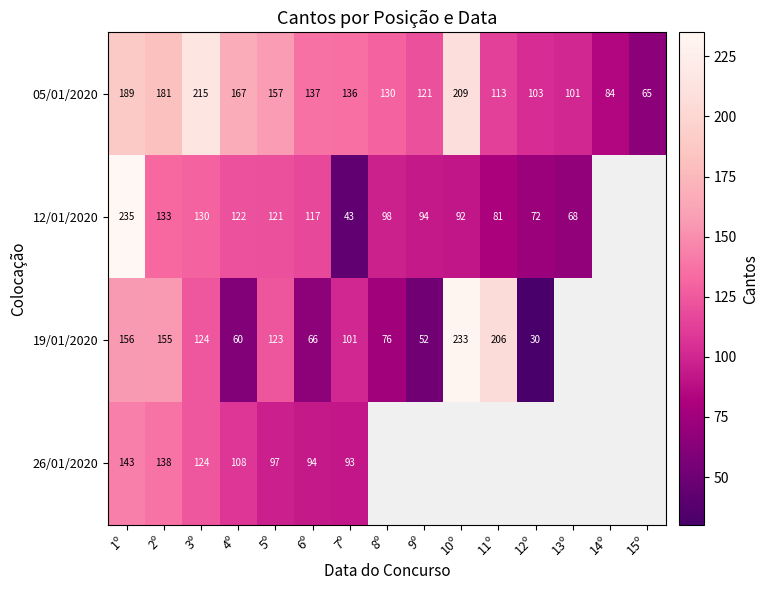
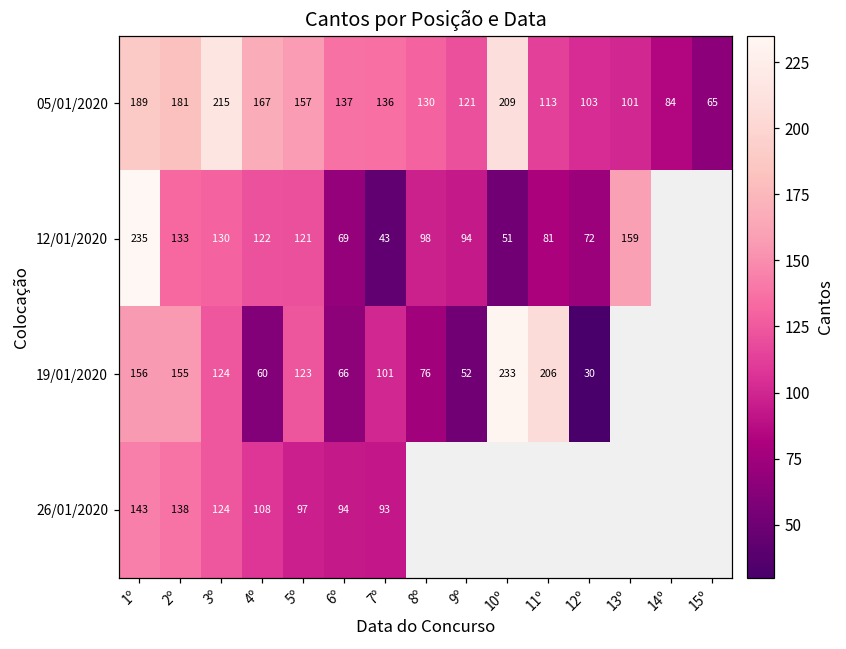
  {
    "05/01/2020": {
      "1º": 189,
      "2º": 181,
      "3º": 215,
      "4º": 167,
      "5º": 157,
      "6º": 137,
      "7º": 136,
      "8º": 130,
      "9º": 121,
      "10º": 209,
      "11º": 113,
      "12º": 103,
      "13º": 101,
      "14º": 84,
      "15º": 65
    },
    "12/01/2020": {
      "1º": 235,
      "2º": 133,
      "3º": 130,
      "4º": 122,
      "5º": 121,
-     "6º": 117,
+     "6º": 69,
      "7º": 43,
      "8º": 98,
      "9º": 94,
-     "10º": 92,
+     "10º": 51,
      "11º": 81,
      "12º": 72,
-     "13º": 68
+     "13º": 159
    },
    "19/01/2020": {
      "1º": 156,
      "2º": 155,
      "3º": 124,
      "4º": 60,
      "5º": 123,
      "6º": 66,
      "7º": 101,
      "8º": 76,
      "9º": 52,
      "10º": 233,
      "11º": 206,
      "12º": 30
    },
    "26/01/2020": {
      "1º": 143,
      "2º": 138,
      "3º": 124,
      "4º": 108,
      "5º": 97,
      "6º": 94,
      "7º": 93
    }
  }
